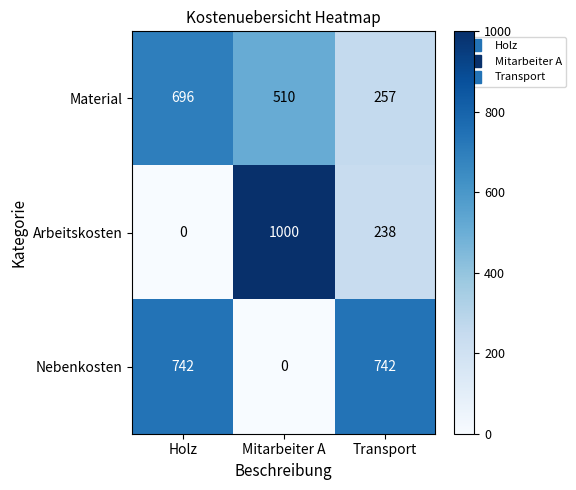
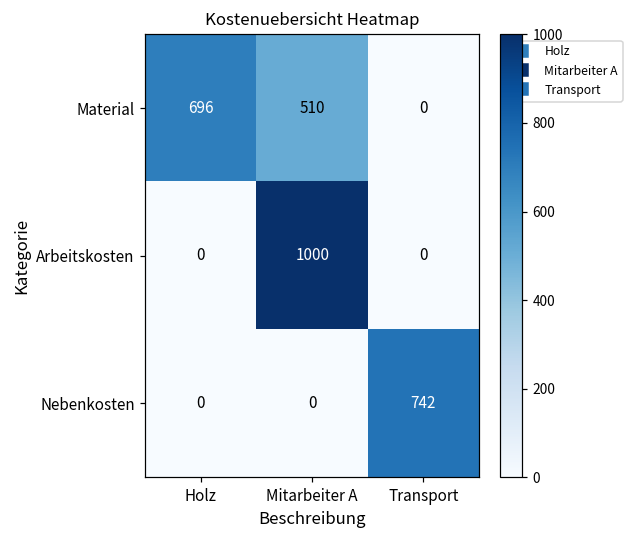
  {
    "Material": {
      "Holz": 696,
      "Mitarbeiter A": 510,
-     "Transport": 257
+     "Transport": 0
    },
    "Arbeitskosten": {
      "Holz": 0,
      "Mitarbeiter A": 1000,
-     "Transport": 238
+     "Transport": 0
    },
    "Nebenkosten": {
-     "Holz": 742,
+     "Holz": 0,
      "Mitarbeiter A": 0,
      "Transport": 742
    }
  }
